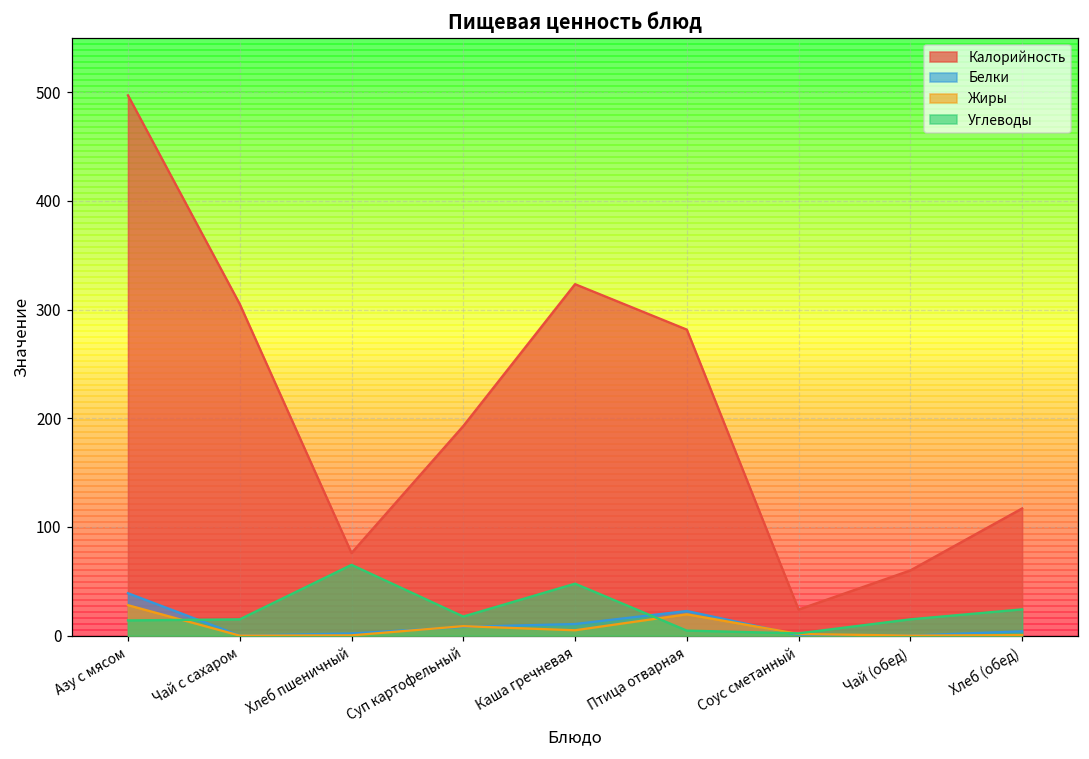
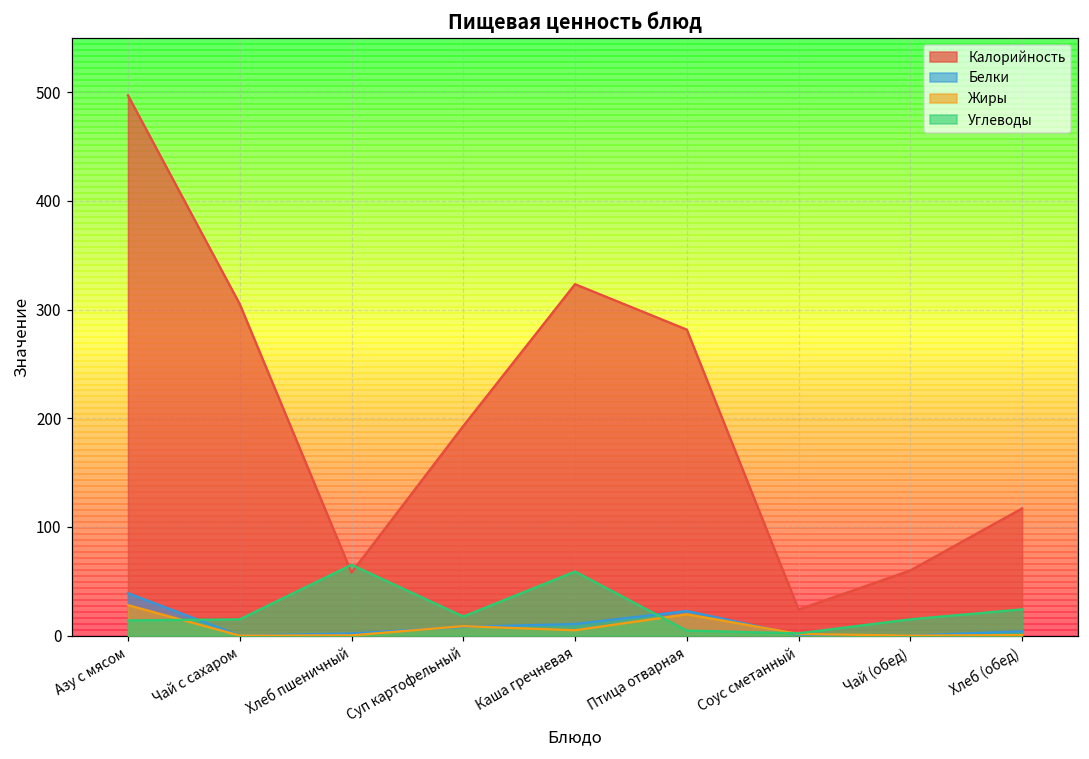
  {
    "Калорийность": {
      "Азу с мясом": 500,
      "Чай с сахаром": 310,
-     "Хлеб пшеничный": 80,
+     "Хлеб пшеничный": 60,
      "Суп картофельный": 190,
      "Каша гречневая": 320,
      "Птица отварная": 280,
      "Соус сметанный": 20,
      "Чай (обед)": 60,
      "Хлеб (обед)": 120
    },
    "Белки": {
      "Азу с мясом": 40,
      "Каша гречневая": 10,
      "Птица отварная": 20,
      "Хлеб (обед)": 0
    },
    "Жиры": {
      "Азу с мясом": 30,
      "Каша гречневая": 0,
      "Птица отварная": 20,
      "Хлеб (обед)": 0
    },
    "Углеводы": {
      "Азу с мясом": 10,
      "Чай с сахаром": 20,
      "Хлеб пшеничный": 70,
      "Суп картофельный": 20,
-     "Каша гречневая": 50,
+     "Каша гречневая": 60,
      "Птица отварная": 0,
      "Чай (обед)": 20,
      "Хлеб (обед)": 20
    }
  }
